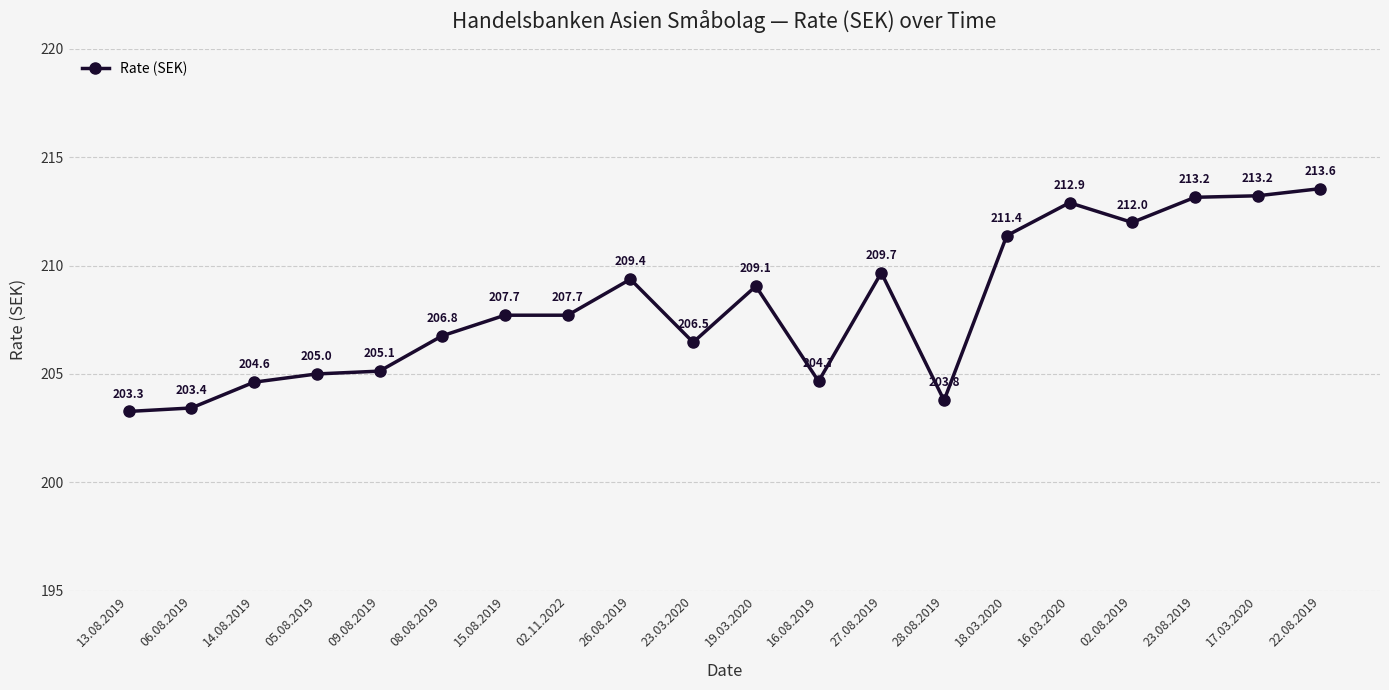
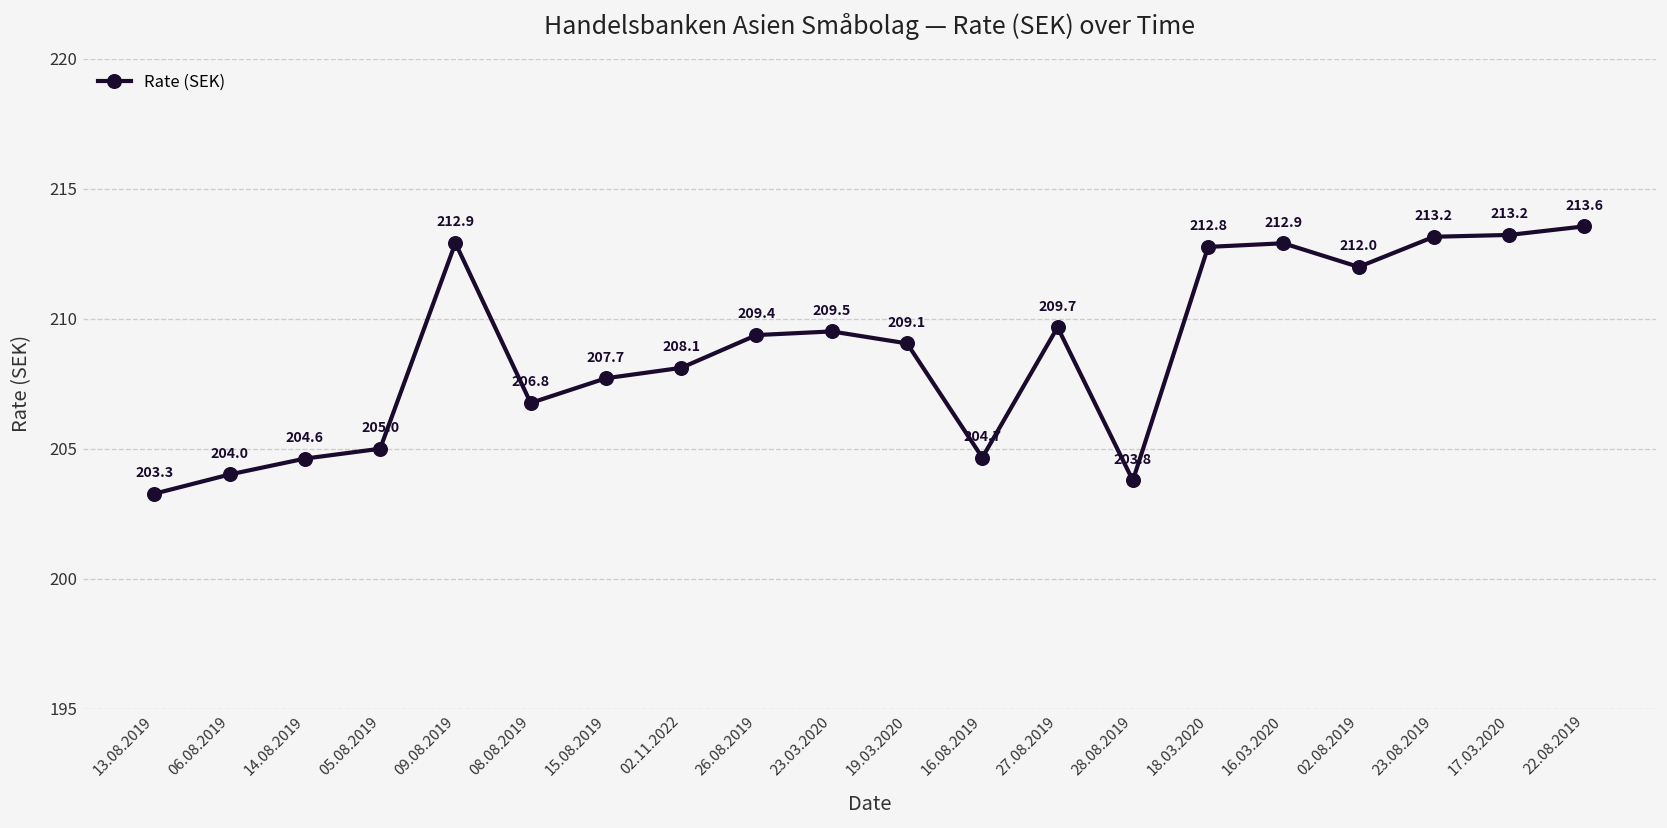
  {
    "13.08.2019": 203.3,
-   "06.08.2019": 203.4,
+   "06.08.2019": 204.0,
    "14.08.2019": 204.6,
    "05.08.2019": 205.0,
-   "09.08.2019": 205.1,
+   "09.08.2019": 212.9,
    "08.08.2019": 206.8,
    "15.08.2019": 207.7,
-   "02.11.2022": 207.7,
+   "02.11.2022": 208.1,
    "26.08.2019": 209.4,
-   "23.03.2020": 206.5,
+   "23.03.2020": 209.5,
    "19.03.2020": 209.1,
    "16.08.2019": 204.7,
    "27.08.2019": 209.7,
    "28.08.2019": 203.8,
-   "18.03.2020": 211.4,
+   "18.03.2020": 212.8,
    "16.03.2020": 212.9,
    "02.08.2019": 212.0,
    "23.08.2019": 213.2,
    "17.03.2020": 213.2,
    "22.08.2019": 213.6
  }
